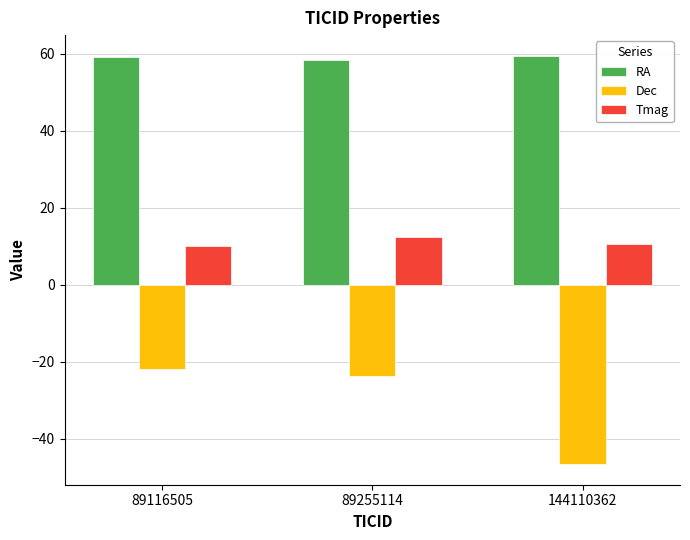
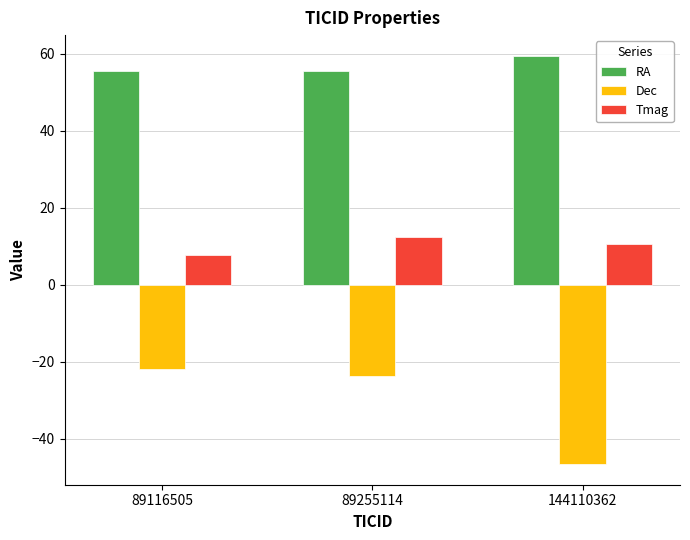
  {
    "RA": {
-     "89116505": 59,
-     "89255114": 58,
+     "89116505": 56,
+     "89255114": 55,
      "144110362": 60
    },
    "Dec": {
      "89116505": -22,
      "89255114": -24,
      "144110362": -47
    },
    "Tmag": {
-     "89116505": 10,
+     "89116505": 8,
      "89255114": 12,
      "144110362": 11
    }
  }
